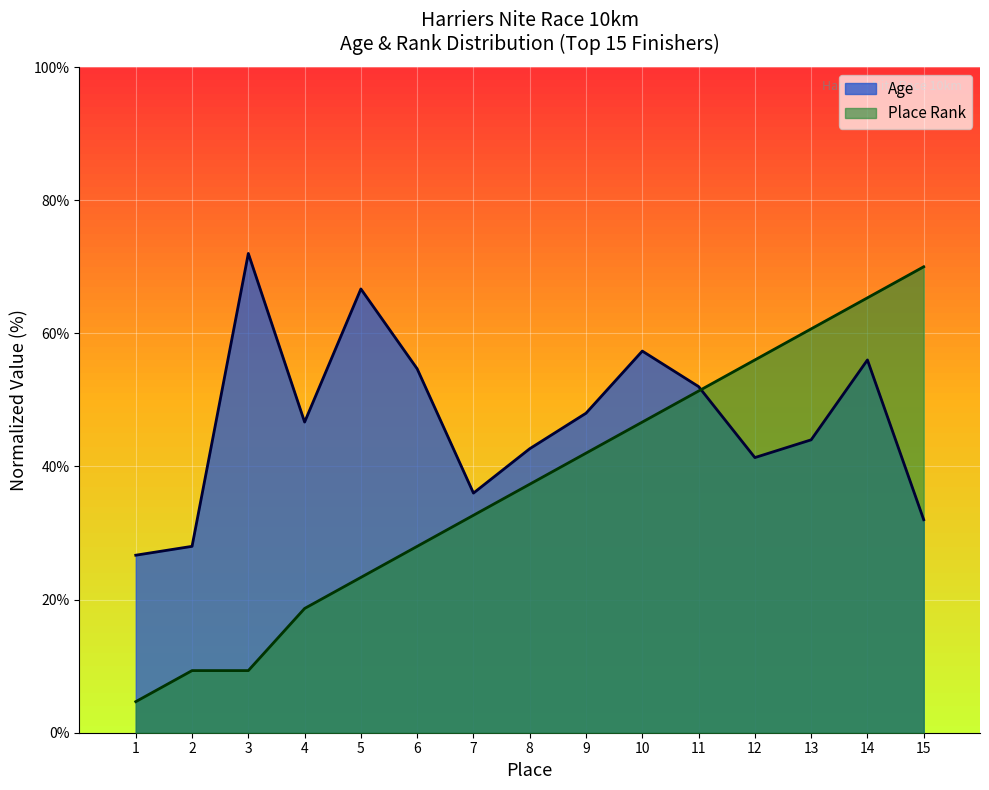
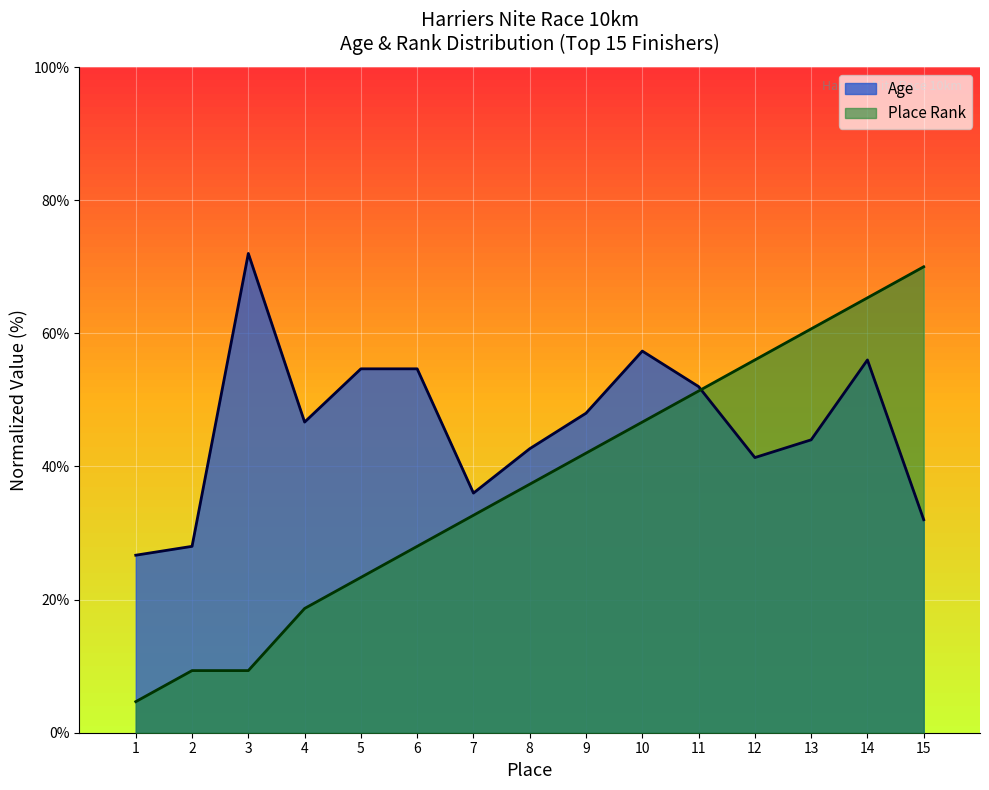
  {
    "Age": {
      "1": "27%",
      "2": "28%",
      "3": "72%",
      "4": "47%",
-     "5": "67%",
+     "5": "55%",
      "6": "55%",
      "7": "36%",
      "8": "43%",
      "9": "48%",
      "10": "57%",
      "11": "52%",
      "12": "41%",
      "13": "44%",
      "14": "56%",
      "15": "32%"
    },
    "Place Rank": {
      "1": "5%",
      "2": "9%",
      "3": "9%",
      "4": "19%",
      "5": "23%",
      "6": "28%",
      "7": "33%",
      "8": "37%",
      "9": "42%",
      "10": "47%",
      "11": "51%",
      "12": "56%",
      "13": "61%",
      "14": "65%",
      "15": "70%"
    }
  }
